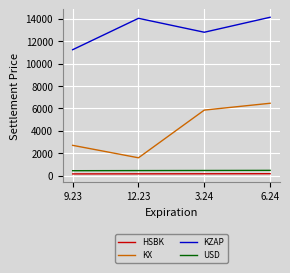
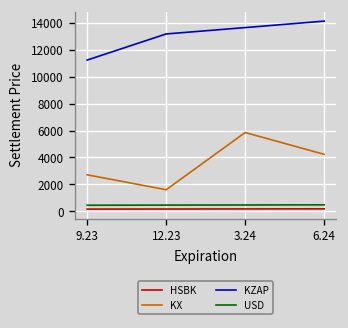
  {
    "HSBK": {
      "9.23": 200,
      "12.23": 200,
      "3.24": 200,
      "6.24": 200
    },
    "KX": {
      "9.23": 2700,
      "12.23": 1600,
      "3.24": 5900,
-     "6.24": 6500
+     "6.24": 4200
    },
    "KZAP": {
      "9.23": 11200,
-     "12.23": 14000,
-     "3.24": 12800,
+     "12.23": 13200,
+     "3.24": 13600,
      "6.24": 14100
    },
    "USD": {
      "9.23": 500,
      "12.23": 500,
      "3.24": 500,
      "6.24": 500
    }
  }
